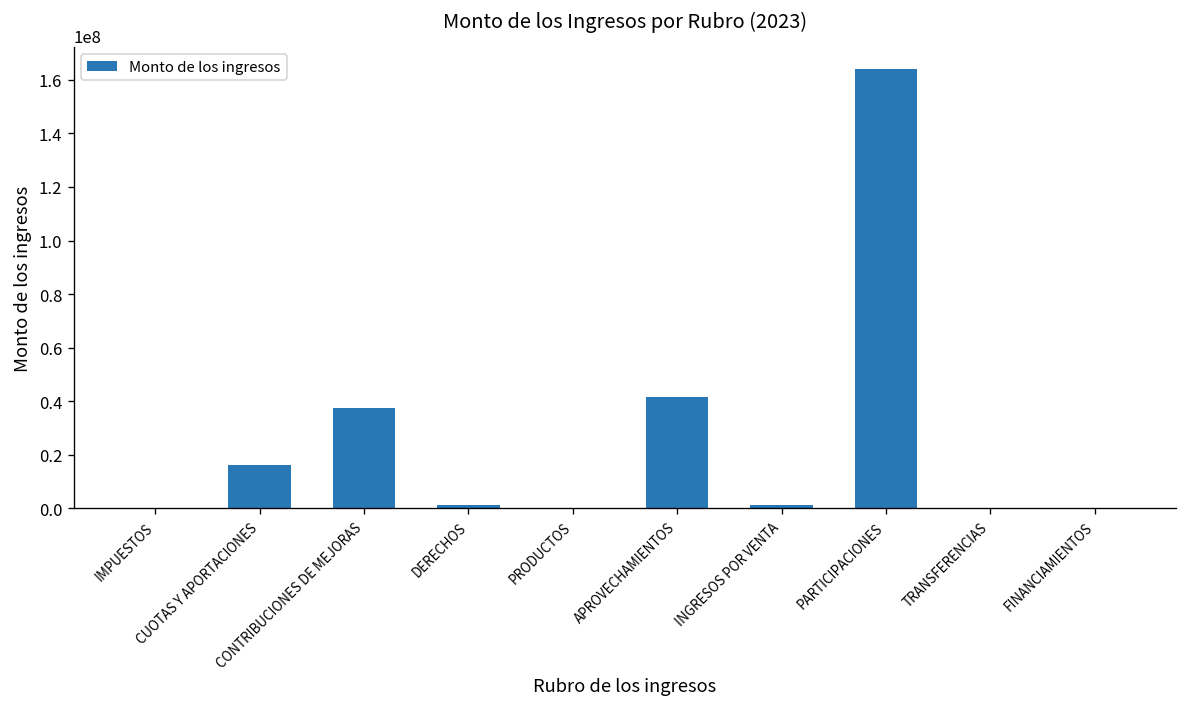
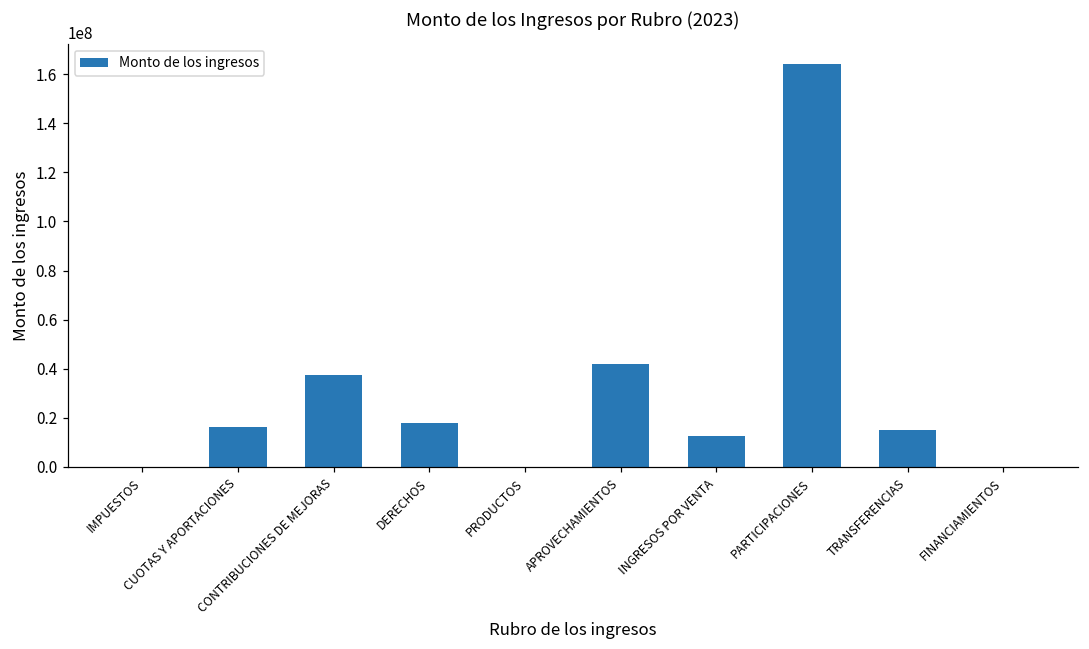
  {
    "CUOTAS Y APORTACIONES": 16000000,
    "CONTRIBUCIONES DE MEJORAS": 38000000,
-   "DERECHOS": 1000000,
+   "DERECHOS": 18000000,
    "APROVECHAMIENTOS": 42000000,
-   "INGRESOS POR VENTA": 1000000,
+   "INGRESOS POR VENTA": 12000000,
    "PARTICIPACIONES": 164000000,
-   "TRANSFERENCIAS": 0,
+   "TRANSFERENCIAS": 15000000,
    "FINANCIAMIENTOS": 0
  }
